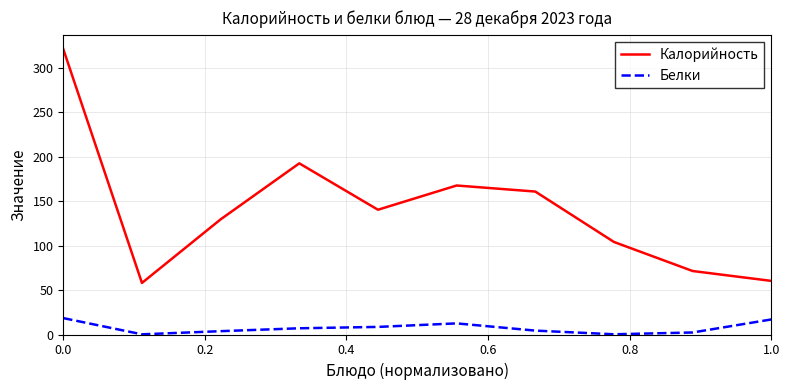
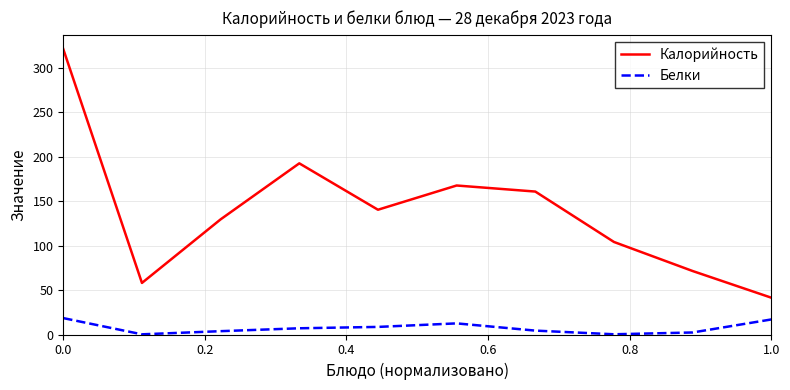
  {
    "Калорийность": {
      "0.0": 320,
-     "1.0": 60
+     "1.0": 40
    },
    "Белки": {
      "0.0": 20,
      "1.0": 20
    }
  }
